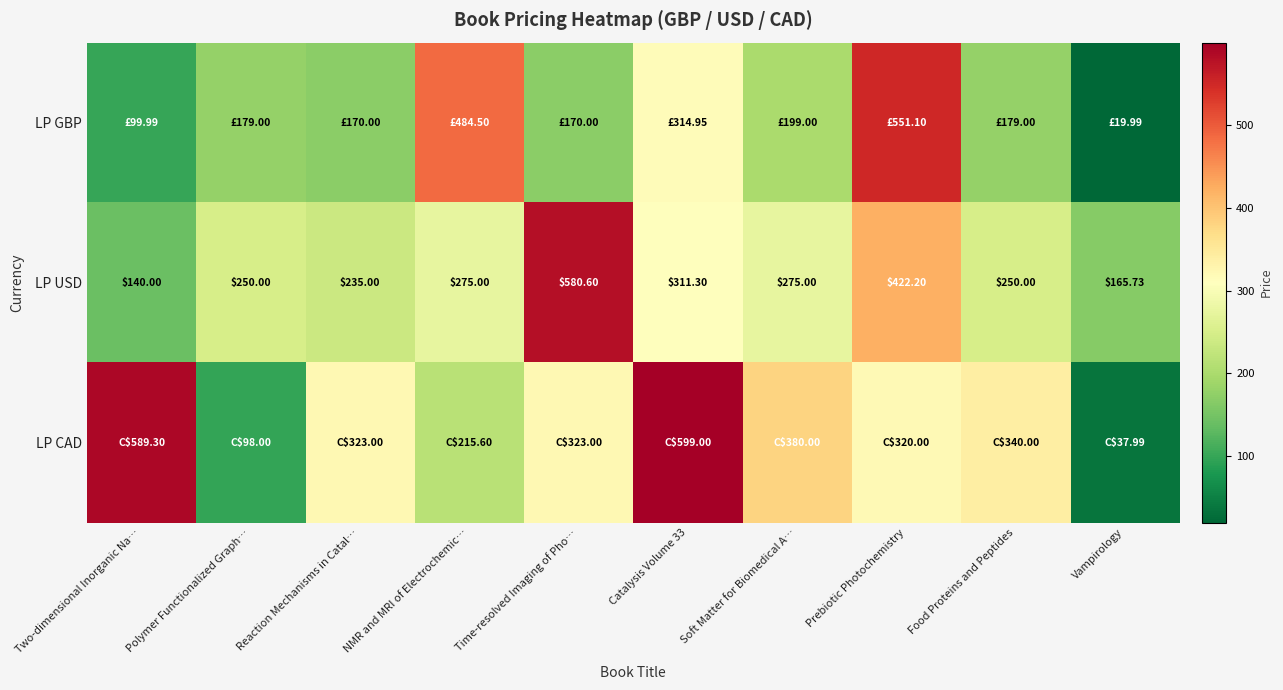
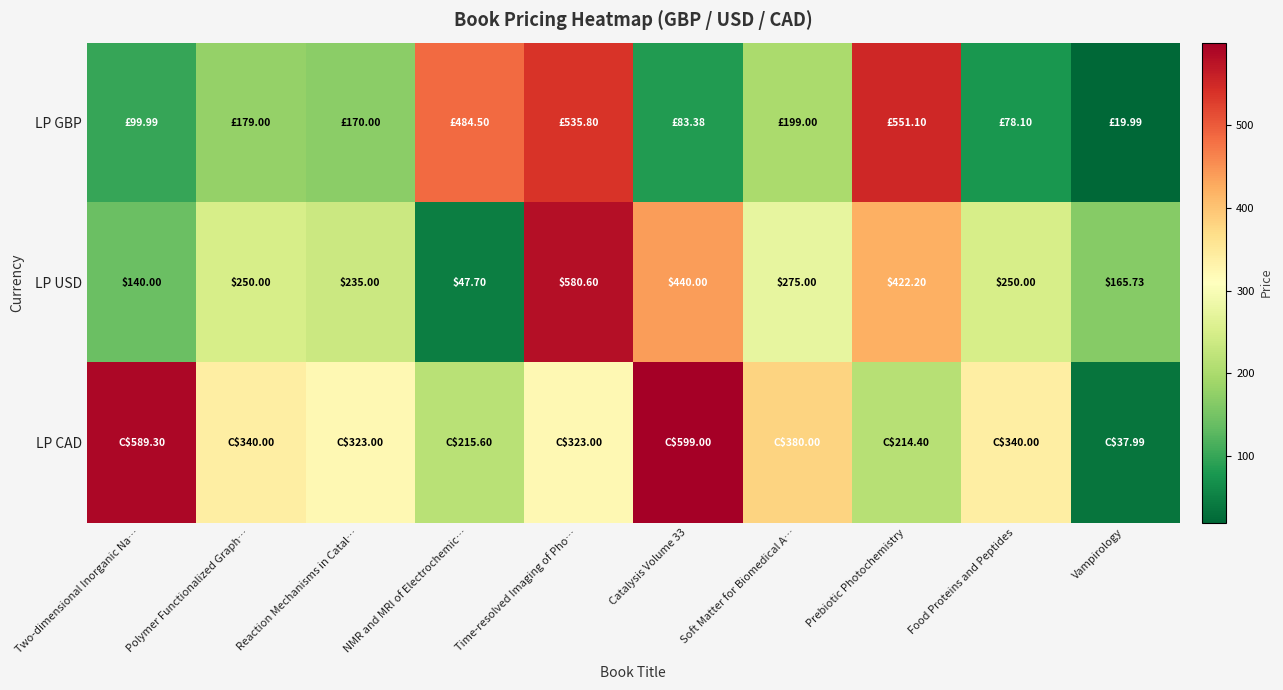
  {
    "LP GBP": {
      "Two-dimensional Inorganic Na…": "£99.99",
      "Polymer Functionalized Graph…": "£179.00",
      "Reaction Mechanisms in Catal…": "£170.00",
      "NMR and MRI of Electrochemic…": "£484.50",
-     "Time-resolved Imaging of Pho…": "£170.00",
-     "Catalysis Volume 33": "£314.95",
+     "Time-resolved Imaging of Pho…": "£535.80",
+     "Catalysis Volume 33": "£83.38",
      "Soft Matter for Biomedical A…": "£199.00",
      "Prebiotic Photochemistry": "£551.10",
-     "Food Proteins and Peptides": "£179.00",
+     "Food Proteins and Peptides": "£78.10",
      "Vampirology": "£19.99"
    },
    "LP USD": {
      "Two-dimensional Inorganic Na…": "$140.00",
      "Polymer Functionalized Graph…": "$250.00",
      "Reaction Mechanisms in Catal…": "$235.00",
-     "NMR and MRI of Electrochemic…": "$275.00",
+     "NMR and MRI of Electrochemic…": "$47.70",
      "Time-resolved Imaging of Pho…": "$580.60",
-     "Catalysis Volume 33": "$311.30",
+     "Catalysis Volume 33": "$440.00",
      "Soft Matter for Biomedical A…": "$275.00",
      "Prebiotic Photochemistry": "$422.20",
      "Food Proteins and Peptides": "$250.00",
      "Vampirology": "$165.73"
    },
    "LP CAD": {
      "Two-dimensional Inorganic Na…": "$589.30",
-     "Polymer Functionalized Graph…": "$98.00",
+     "Polymer Functionalized Graph…": "$340.00",
      "Reaction Mechanisms in Catal…": "$323.00",
      "NMR and MRI of Electrochemic…": "$215.60",
      "Time-resolved Imaging of Pho…": "$323.00",
      "Catalysis Volume 33": "$599.00",
      "Soft Matter for Biomedical A…": "$380.00",
-     "Prebiotic Photochemistry": "$320.00",
+     "Prebiotic Photochemistry": "$214.40",
      "Food Proteins and Peptides": "$340.00",
      "Vampirology": "$37.99"
    }
  }
